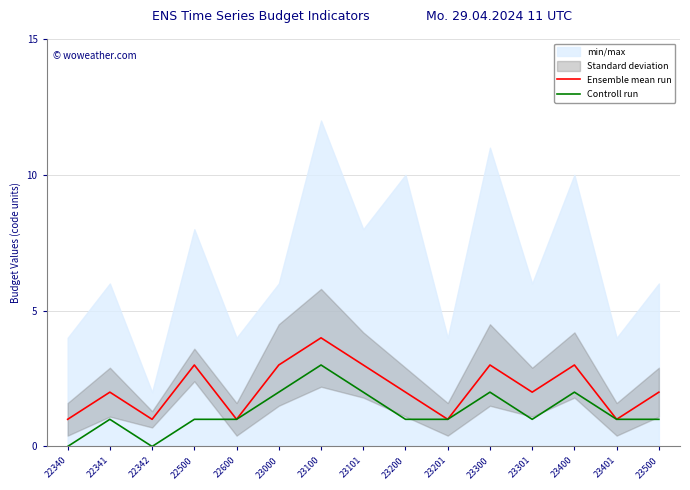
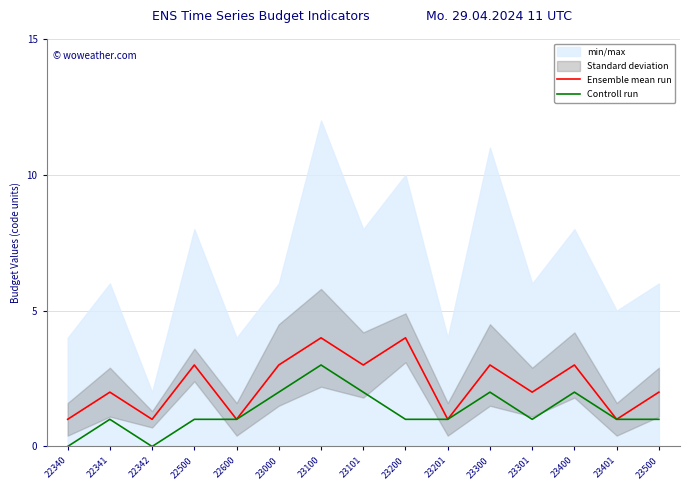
  {
    "Ensemble mean run": {
      "22340": 1,
      "22341": 2,
      "22342": 1,
      "22500": 3,
      "23000": 3,
      "23100": 4,
      "23101": 3,
-     "23200": 2,
+     "23200": 4,
      "23300": 3,
      "23301": 2,
      "23400": 3,
      "23500": 2
    },
    "min/max": {
      "22340": 4,
      "22341": 6,
      "22342": 2,
      "22500": 8,
      "22600": 4,
      "23000": 6,
      "23100": 12,
      "23101": 8,
      "23200": 10,
      "23201": 4,
      "23300": 11,
      "23301": 6,
-     "23400": 10,
-     "23401": 4,
+     "23400": 8,
+     "23401": 5,
      "23500": 6
    },
    "Controll run": {
      "22340": 0,
      "22341": 1,
      "22342": 0,
      "22500": 1,
      "23000": 2,
      "23100": 3,
      "23101": 2,
      "23200": 1,
      "23300": 2,
      "23301": 1,
      "23400": 2,
      "23500": 1
    }
  }
